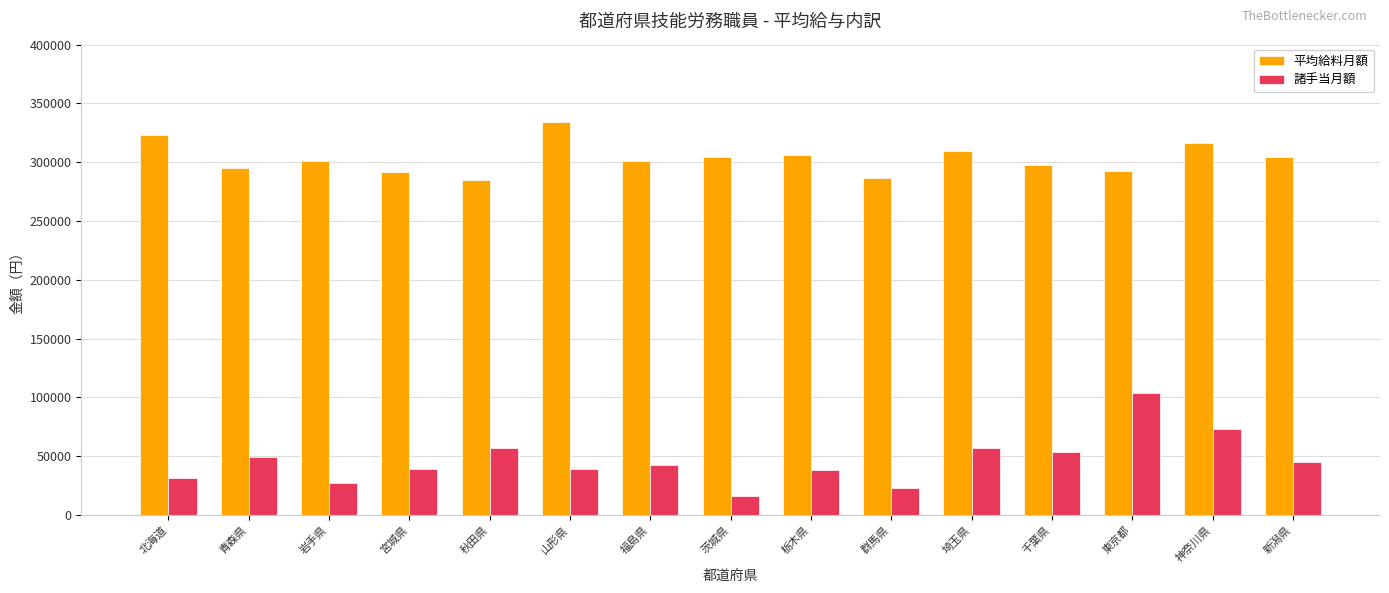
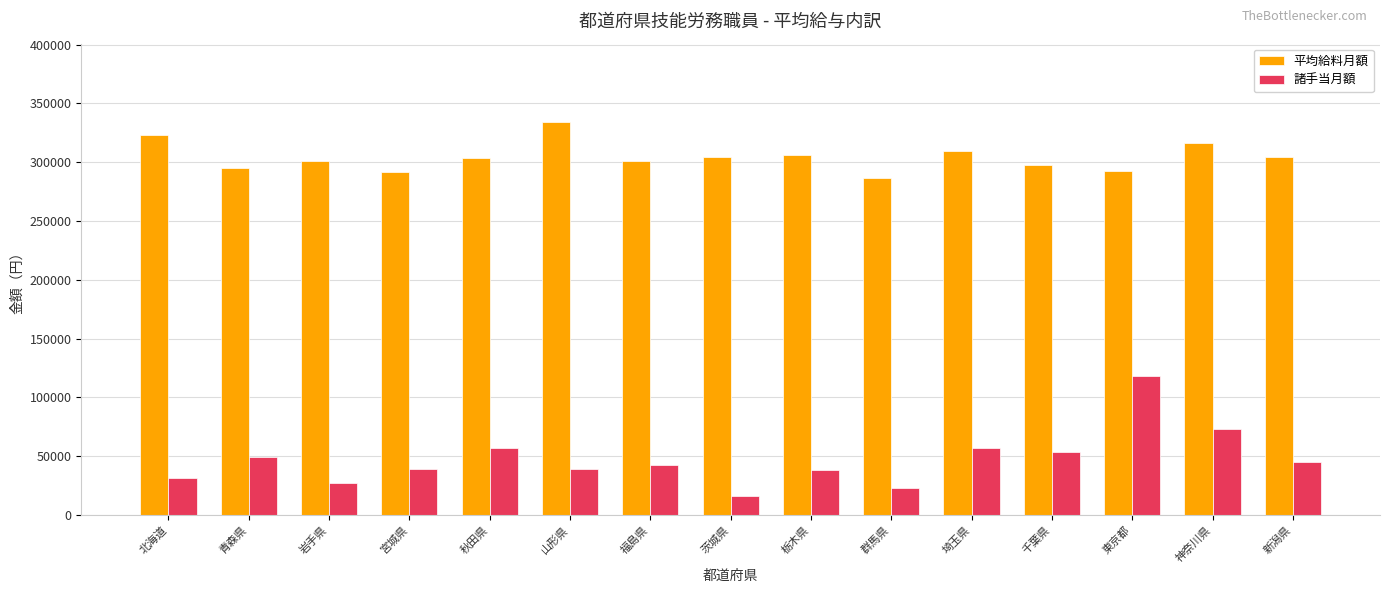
  {
    "平均給料月額": {
      "北海道": 323000,
      "青森県": 295000,
      "岩手県": 301000,
      "宮城県": 291000,
-     "秋田県": 285000,
+     "秋田県": 304000,
      "山形県": 334000,
      "福島県": 301000,
      "茨城県": 304000,
      "栃木県": 306000,
      "群馬県": 287000,
      "埼玉県": 309000,
      "千葉県": 297000,
      "東京都": 292000,
      "神奈川県": 316000,
      "新潟県": 304000
    },
    "諸手当月額": {
      "北海道": 31000,
      "青森県": 49000,
      "岩手県": 27000,
      "宮城県": 39000,
      "秋田県": 57000,
      "山形県": 39000,
      "福島県": 42000,
      "茨城県": 16000,
      "栃木県": 38000,
      "群馬県": 23000,
      "埼玉県": 57000,
      "千葉県": 54000,
-     "東京都": 103000,
+     "東京都": 118000,
      "神奈川県": 73000,
      "新潟県": 45000
    }
  }
